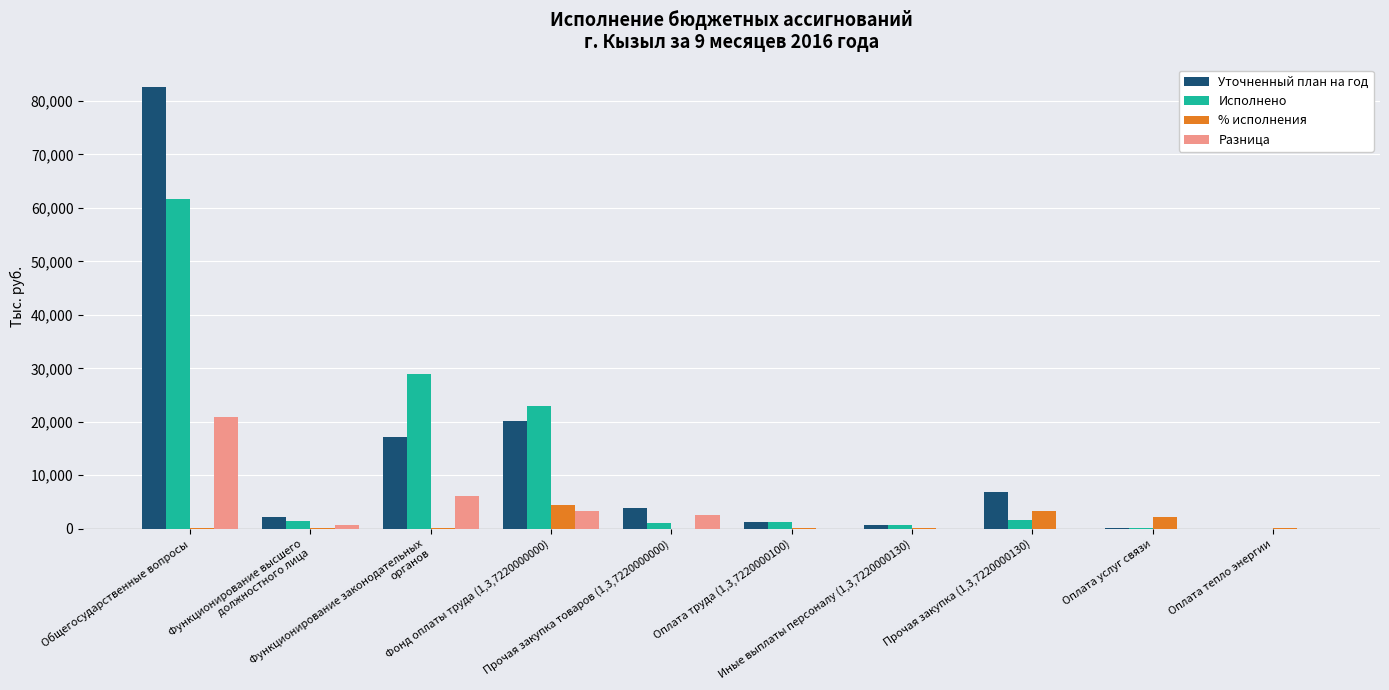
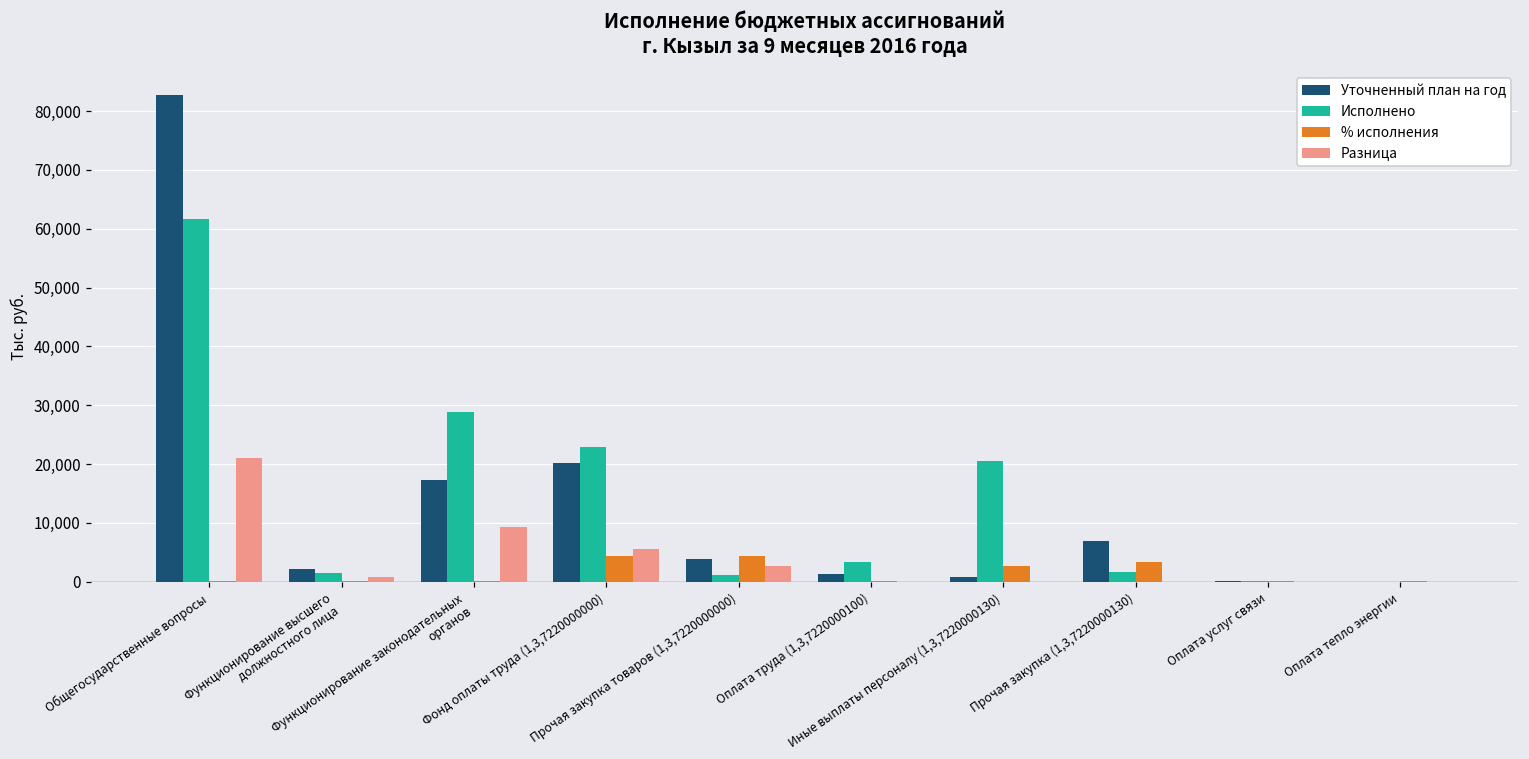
  {
    "Уточненный план на год": {
      "Общегосударственные вопросы": "83,000",
      "Функционирование высшего должностного лица": "2,000",
      "Функционирование законодательных органов": "17,000",
      "Фонд оплаты труда (1,3,7220000000)": "20,000",
      "Прочая закупка товаров (1,3,7220000000)": "4,000",
      "Оплата труда (1,3,7220000100)": "1,000",
      "Иные выплаты персоналу (1,3,7220000130)": "1,000",
      "Прочая закупка (1,3,7220000130)": "7,000"
    },
    "Исполнено": {
      "Общегосударственные вопросы": "62,000",
      "Функционирование высшего должностного лица": "1,000",
      "Функционирование законодательных органов": "29,000",
      "Фонд оплаты труда (1,3,7220000000)": "23,000",
      "Прочая закупка товаров (1,3,7220000000)": "1,000",
-     "Оплата труда (1,3,7220000100)": "1,000",
-     "Иные выплаты персоналу (1,3,7220000130)": "1,000",
+     "Оплата труда (1,3,7220000100)": "3,000",
+     "Иные выплаты персоналу (1,3,7220000130)": "21,000",
      "Прочая закупка (1,3,7220000130)": "2,000"
    },
    "% исполнения": {
      "Фонд оплаты труда (1,3,7220000000)": "4,000",
-     "Прочая закупка товаров (1,3,7220000000)": "0",
-     "Иные выплаты персоналу (1,3,7220000130)": "0",
+     "Прочая закупка товаров (1,3,7220000000)": "4,000",
+     "Иные выплаты персоналу (1,3,7220000130)": "3,000",
      "Прочая закупка (1,3,7220000130)": "3,000",
-     "Оплата услуг связи": "2,000"
+     "Оплата услуг связи": "0"
    },
    "Разница": {
      "Общегосударственные вопросы": "21,000",
      "Функционирование высшего должностного лица": "1,000",
-     "Функционирование законодательных органов": "6,000",
-     "Фонд оплаты труда (1,3,7220000000)": "3,000",
+     "Функционирование законодательных органов": "9,000",
+     "Фонд оплаты труда (1,3,7220000000)": "6,000",
      "Прочая закупка товаров (1,3,7220000000)": "3,000",
      "Оплата труда (1,3,7220000100)": "0",
      "Иные выплаты персоналу (1,3,7220000130)": "0",
      "Прочая закупка (1,3,7220000130)": "0",
      "Оплата услуг связи": "0",
      "Оплата тепло энергии": "0"
    }
  }
